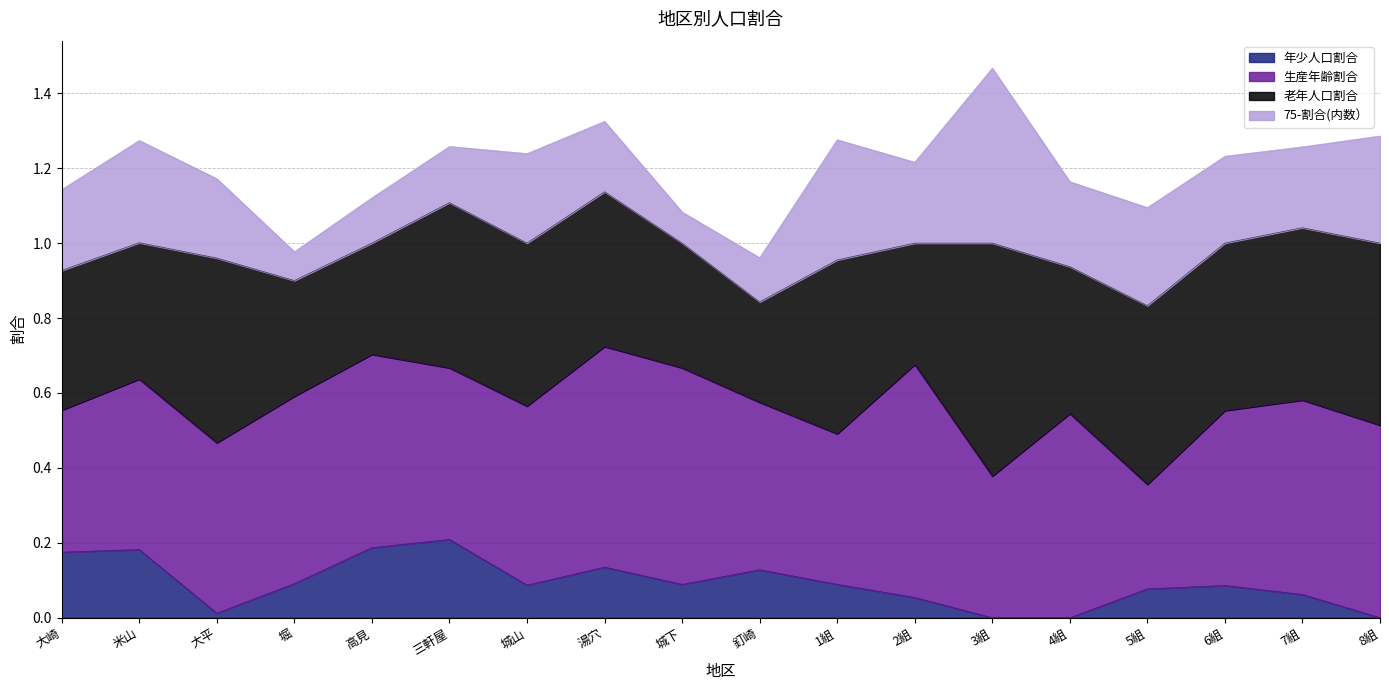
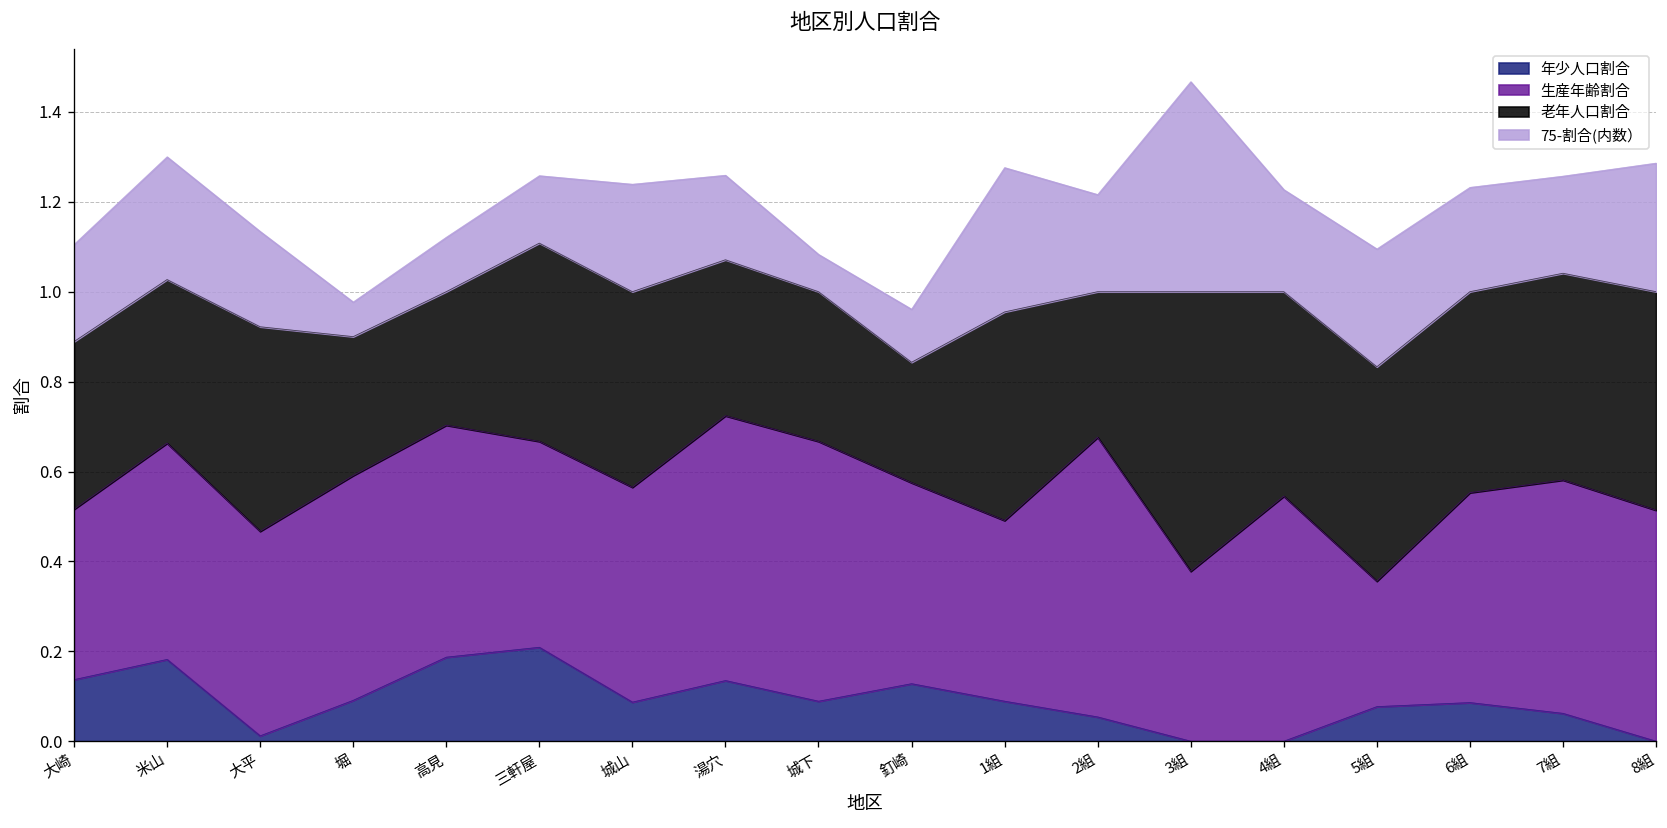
  {
    "年少人口割合": {
-     "大崎": 0.18,
+     "大崎": 0.14,
      "米山": 0.18,
      "大平": 0.01,
      "堀": 0.09,
      "高見": 0.19,
      "三軒屋": 0.21,
      "城山": 0.09,
      "湯穴": 0.14,
      "城下": 0.09,
      "釘崎": 0.13,
      "1組": 0.09,
      "2組": 0.05,
      "3組": 0.00,
      "4組": 0.00,
      "5組": 0.08,
      "6組": 0.09,
      "7組": 0.06,
      "8組": 0.00
    },
    "生産年齢割合": {
      "大崎": 0.38,
-     "米山": 0.46,
+     "米山": 0.48,
      "大平": 0.46,
      "堀": 0.50,
      "高見": 0.52,
      "三軒屋": 0.46,
      "城山": 0.48,
      "湯穴": 0.59,
      "城下": 0.58,
      "釘崎": 0.45,
      "1組": 0.40,
      "2組": 0.62,
      "3組": 0.38,
      "4組": 0.55,
      "5組": 0.28,
      "6組": 0.47,
      "7組": 0.52,
      "8組": 0.51
    },
    "老年人口割合": {
      "大崎": 0.37,
      "米山": 0.36,
-     "大平": 0.49,
+     "大平": 0.46,
      "堀": 0.31,
      "高見": 0.30,
      "三軒屋": 0.44,
      "城山": 0.44,
-     "湯穴": 0.41,
+     "湯穴": 0.35,
      "城下": 0.33,
      "釘崎": 0.27,
      "1組": 0.46,
      "2組": 0.32,
      "3組": 0.62,
-     "4組": 0.39,
+     "4組": 0.45,
      "5組": 0.48,
      "6組": 0.45,
      "7組": 0.46,
      "8組": 0.49
    },
    "75-割合(内数）": {
      "大崎": 0.22,
      "米山": 0.27,
      "大平": 0.21,
      "堀": 0.08,
      "高見": 0.12,
      "三軒屋": 0.15,
      "城山": 0.24,
      "湯穴": 0.19,
      "城下": 0.08,
      "釘崎": 0.12,
      "1組": 0.32,
      "2組": 0.22,
      "3組": 0.47,
      "4組": 0.23,
      "5組": 0.26,
      "6組": 0.23,
      "7組": 0.22,
      "8組": 0.29
    }
  }
